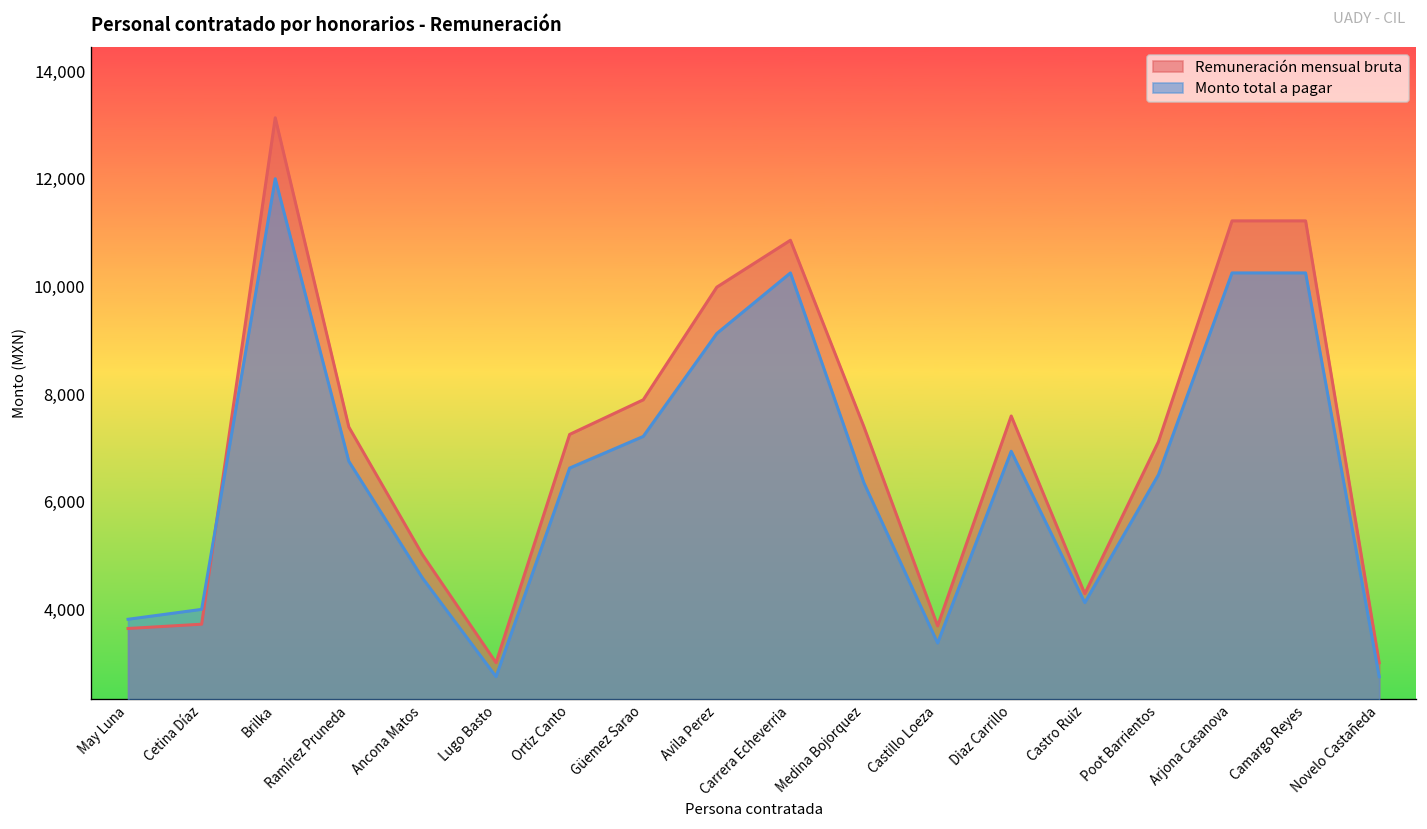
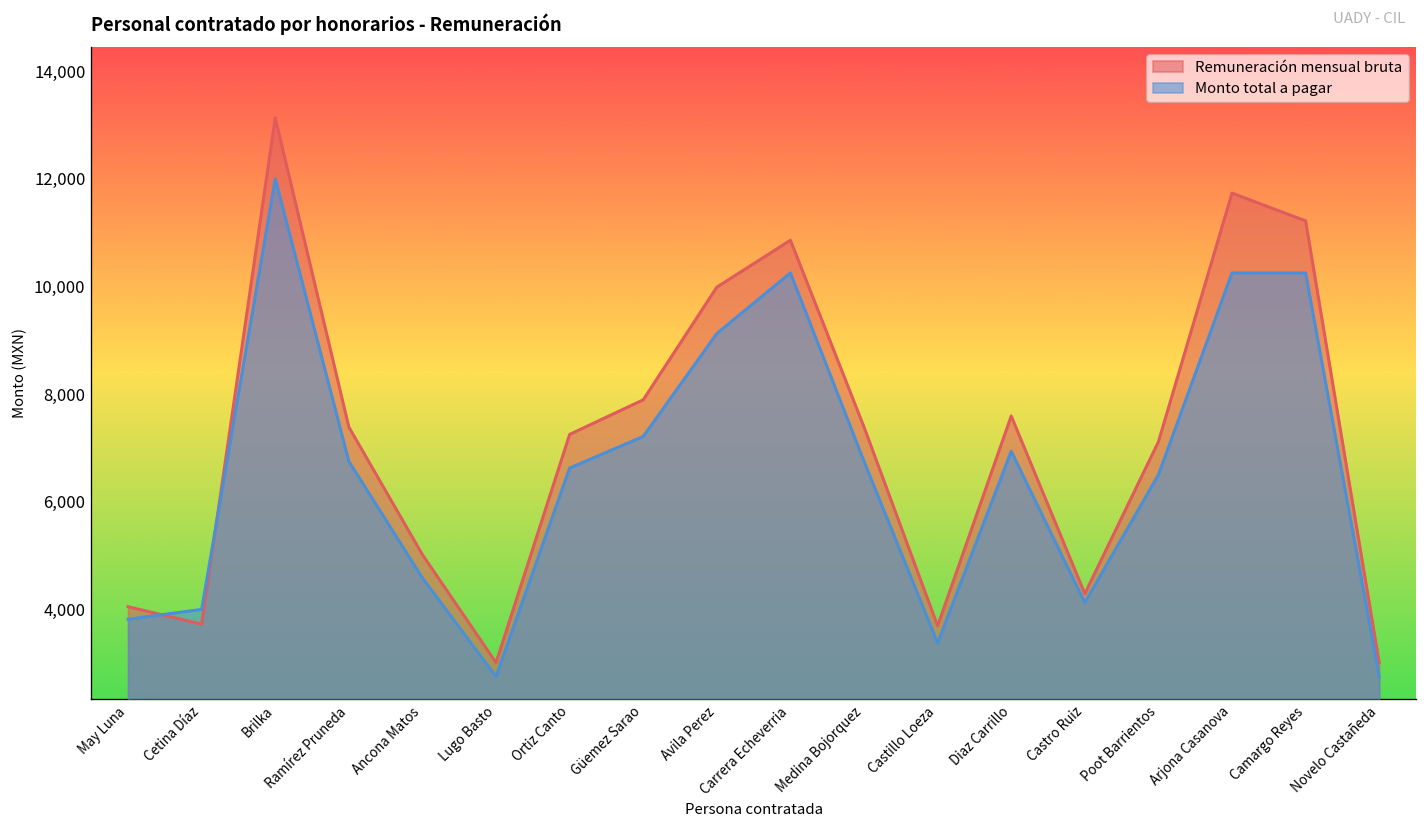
  {
    "Remuneración mensual bruta": {
-     "May Luna": "3,600",
+     "May Luna": "4,000",
      "Cetina Díaz": "3,700",
      "Brilka": "13,100",
      "Ramírez Pruneda": "7,400",
      "Ancona Matos": "5,000",
      "Lugo Basto": "3,000",
      "Ortiz Canto": "7,300",
      "Güemez Sarao": "7,900",
      "Avila Perez": "10,000",
      "Carrera Echeverria": "10,900",
      "Medina Bojorquez": "7,400",
      "Castillo Loeza": "3,700",
      "Diaz Carrillo": "7,600",
      "Castro Ruiz": "4,300",
      "Poot Barrientos": "7,100",
-     "Arjona Casanova": "11,200",
+     "Arjona Casanova": "11,700",
      "Camargo Reyes": "11,200",
      "Novelo Castañeda": "3,000"
    },
    "Monto total a pagar": {
      "May Luna": "3,800",
      "Cetina Díaz": "4,000",
      "Brilka": "12,000",
      "Ramírez Pruneda": "6,800",
      "Ancona Matos": "4,600",
      "Lugo Basto": "2,800",
      "Ortiz Canto": "6,600",
      "Güemez Sarao": "7,200",
      "Avila Perez": "9,100",
      "Carrera Echeverria": "10,300",
-     "Medina Bojorquez": "6,300",
+     "Medina Bojorquez": "6,800",
      "Castillo Loeza": "3,400",
      "Diaz Carrillo": "6,900",
      "Castro Ruiz": "4,100",
      "Poot Barrientos": "6,500",
      "Arjona Casanova": "10,300",
      "Camargo Reyes": "10,300",
      "Novelo Castañeda": "2,800"
    }
  }
